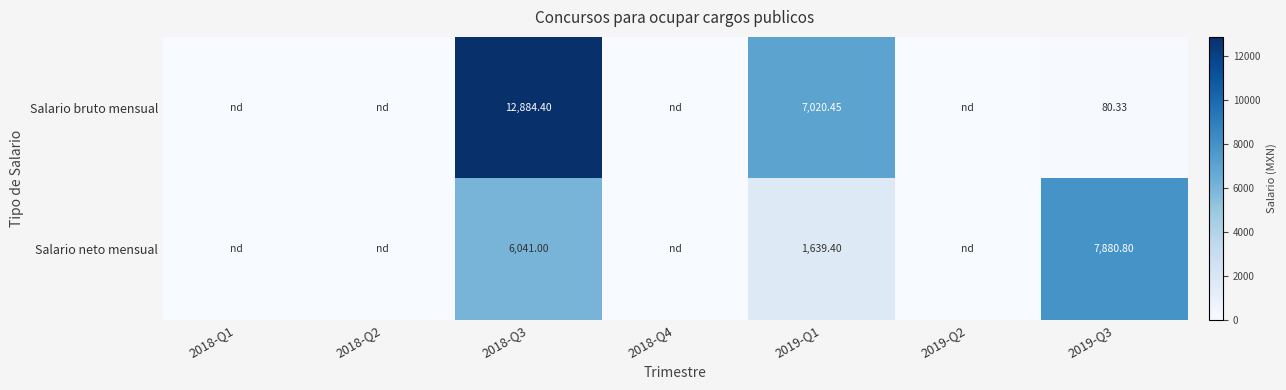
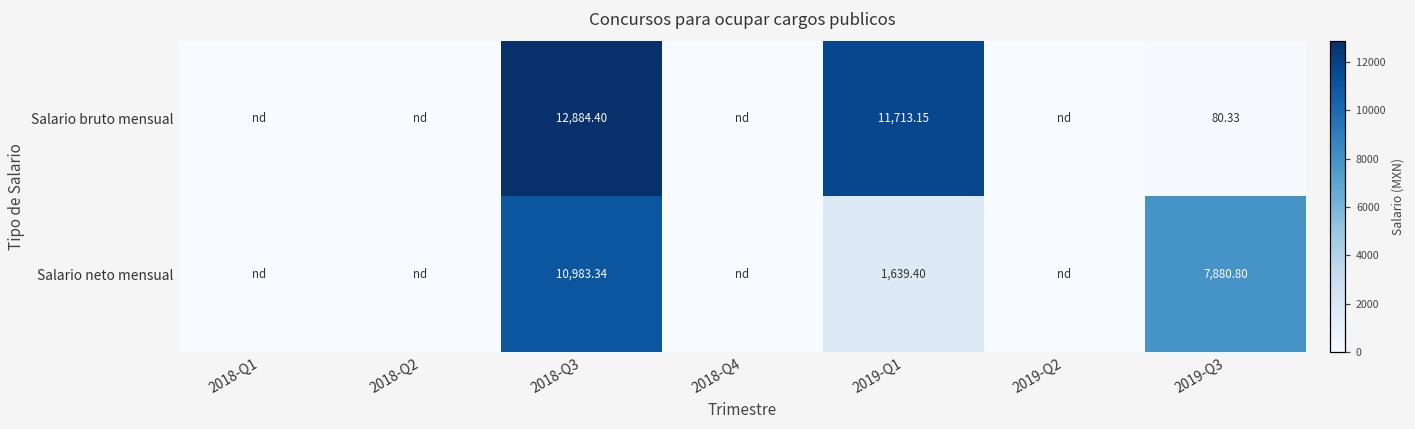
  {
    "Salario bruto mensual": {
      "2018-Q3": "12,884.40",
-     "2019-Q1": "7,020.45",
+     "2019-Q1": "11,713.15",
      "2019-Q3": "80.33"
    },
    "Salario neto mensual": {
-     "2018-Q3": "6,041.00",
+     "2018-Q3": "10,983.34",
      "2019-Q1": "1,639.40",
      "2019-Q3": "7,880.80"
    }
  }
